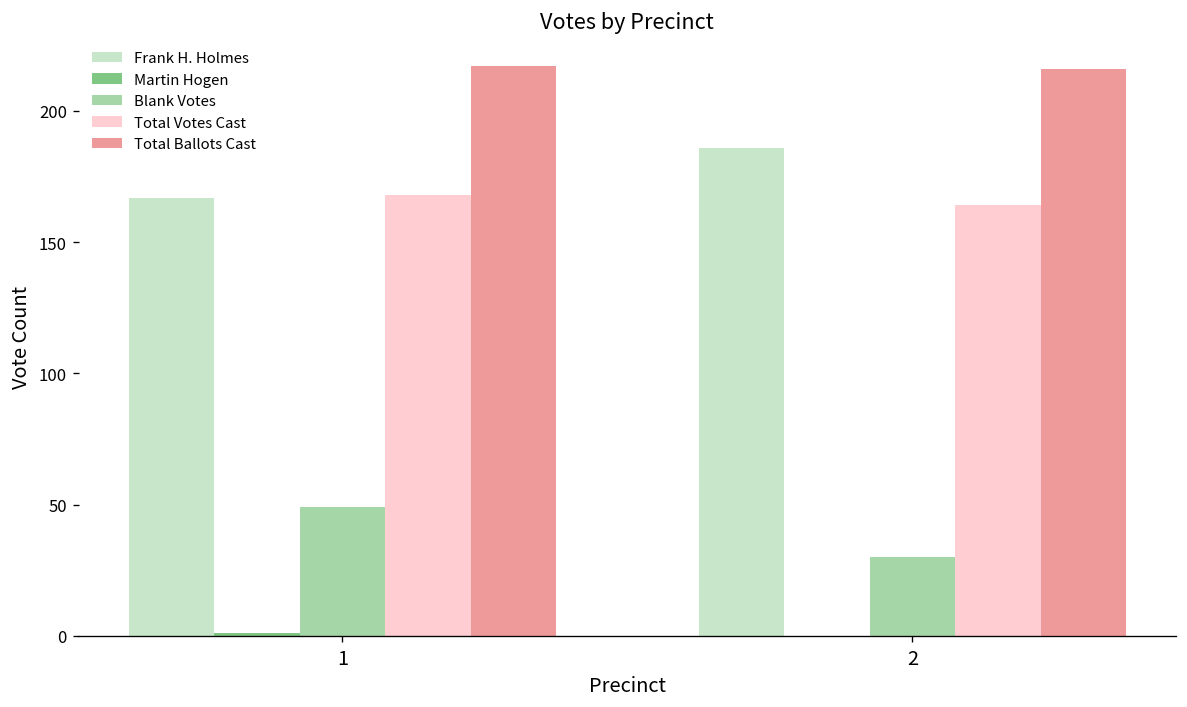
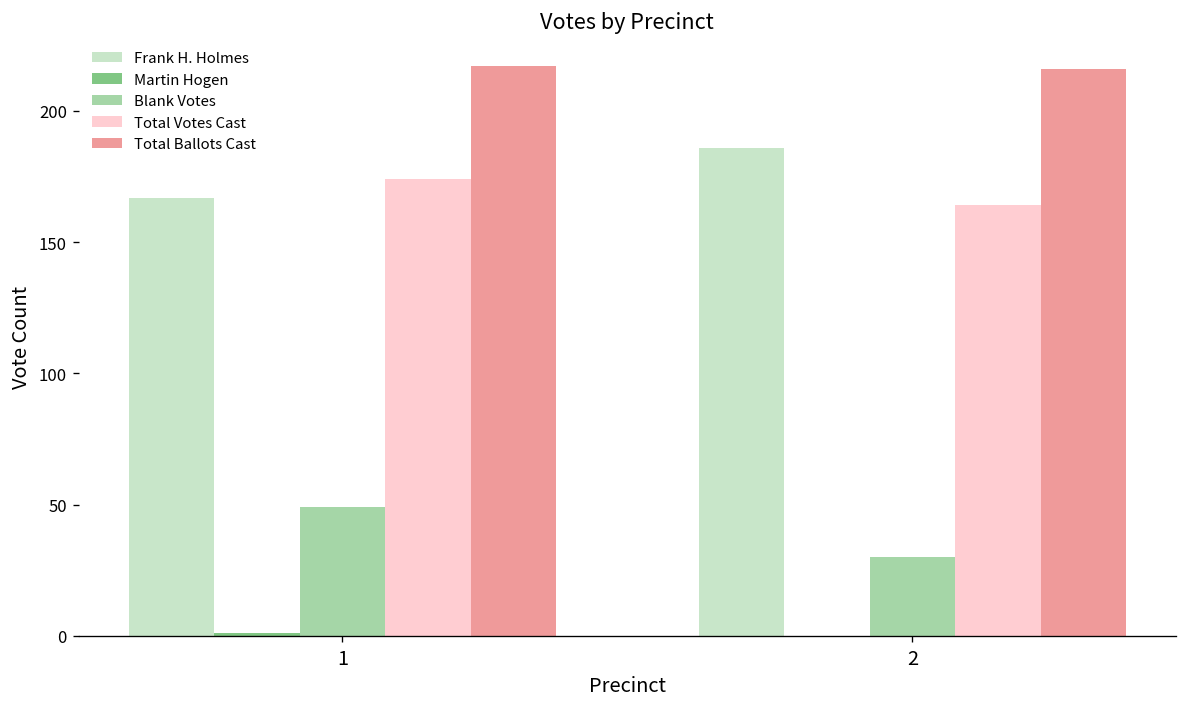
  {
    "Total Votes Cast": {
-     "1": 168,
+     "1": 174,
      "2": 164
    },
    "Total Ballots Cast": {
      "1": 217,
      "2": 216
    }
  }
